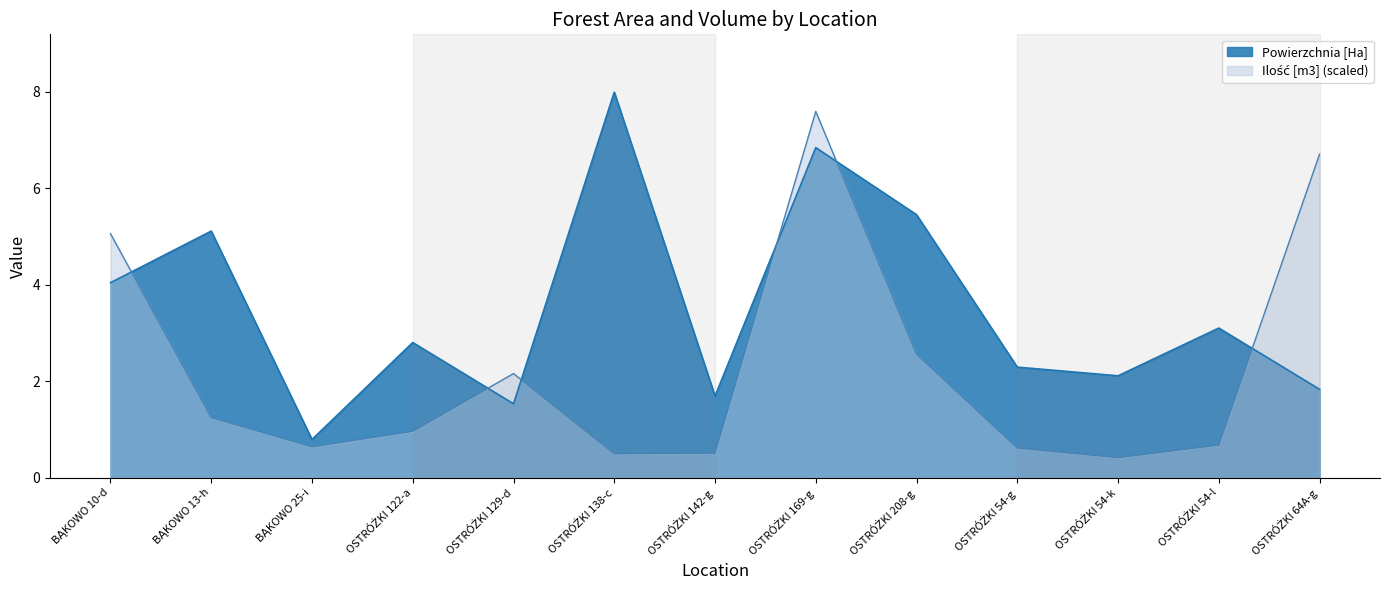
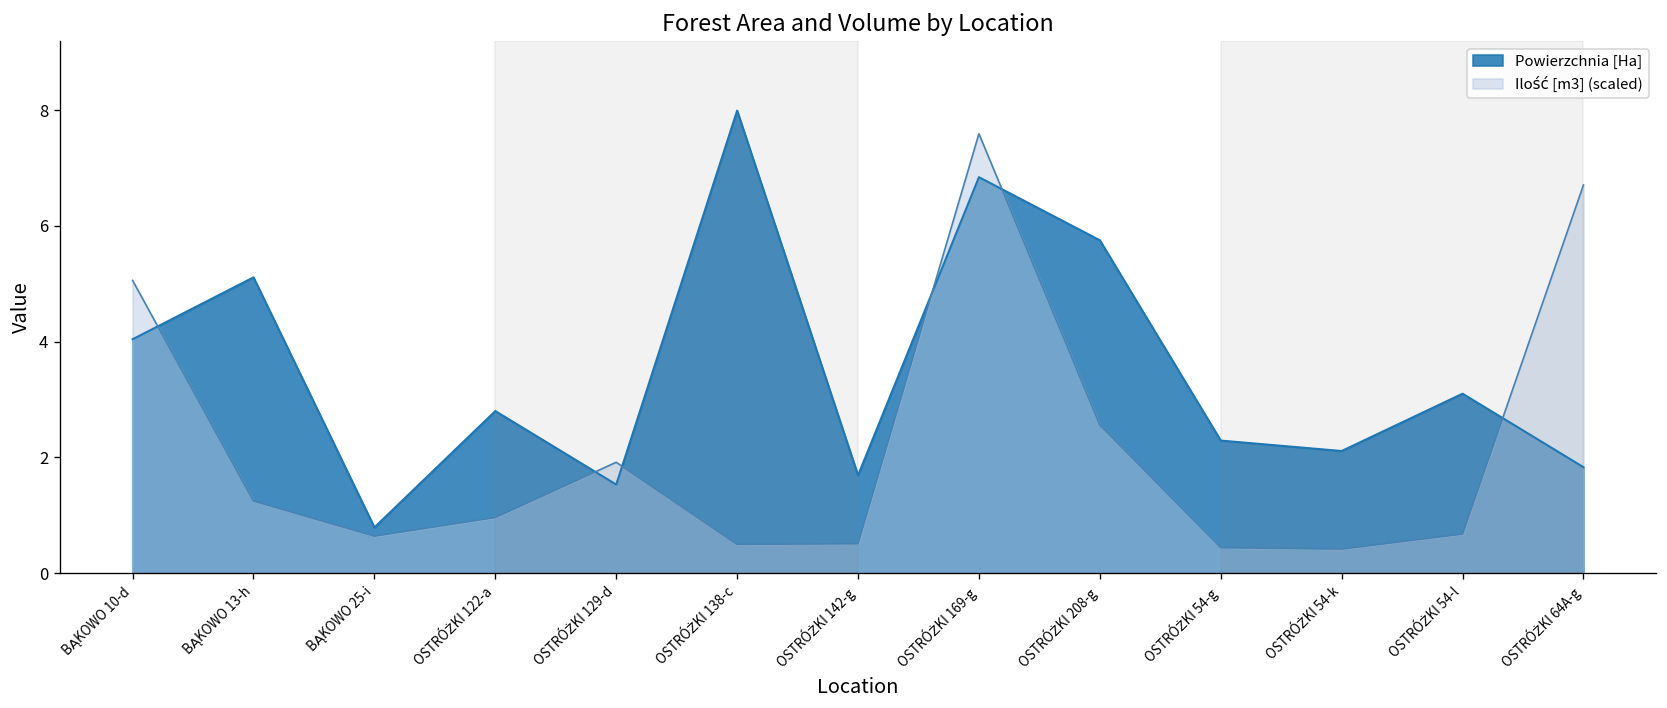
  {
    "Powierzchnia [Ha]": {
      "BĄKOWO 10-d": 4.0,
      "BĄKOWO 13-h": 5.1,
      "BĄKOWO 25-i": 0.8,
      "OSTRÓŻKI 122-a": 2.8,
      "OSTRÓŻKI 129-d": 1.5,
      "OSTRÓŻKI 138-c": 8.0,
      "OSTRÓŻKI 142-g": 1.7,
      "OSTRÓŻKI 169-g": 6.8,
-     "OSTRÓŻKI 208-g": 5.5,
+     "OSTRÓŻKI 208-g": 5.8,
      "OSTRÓŻKI 54-g": 2.3,
      "OSTRÓŻKI 54-k": 2.1,
      "OSTRÓŻKI 54-l": 3.1,
      "OSTRÓŻKI 64A-g": 1.8
    },
    "Ilość [m3] (scaled)": {
      "BĄKOWO 10-d": 5.1,
      "BĄKOWO 13-h": 1.2,
      "BĄKOWO 25-i": 0.6,
      "OSTRÓŻKI 122-a": 1.0,
-     "OSTRÓŻKI 129-d": 2.2,
+     "OSTRÓŻKI 129-d": 1.9,
      "OSTRÓŻKI 138-c": 0.5,
      "OSTRÓŻKI 142-g": 0.5,
      "OSTRÓŻKI 169-g": 7.6,
      "OSTRÓŻKI 208-g": 2.6,
-     "OSTRÓŻKI 54-g": 0.6,
+     "OSTRÓŻKI 54-g": 0.4,
      "OSTRÓŻKI 54-k": 0.4,
      "OSTRÓŻKI 54-l": 0.7,
      "OSTRÓŻKI 64A-g": 6.7
    }
  }
